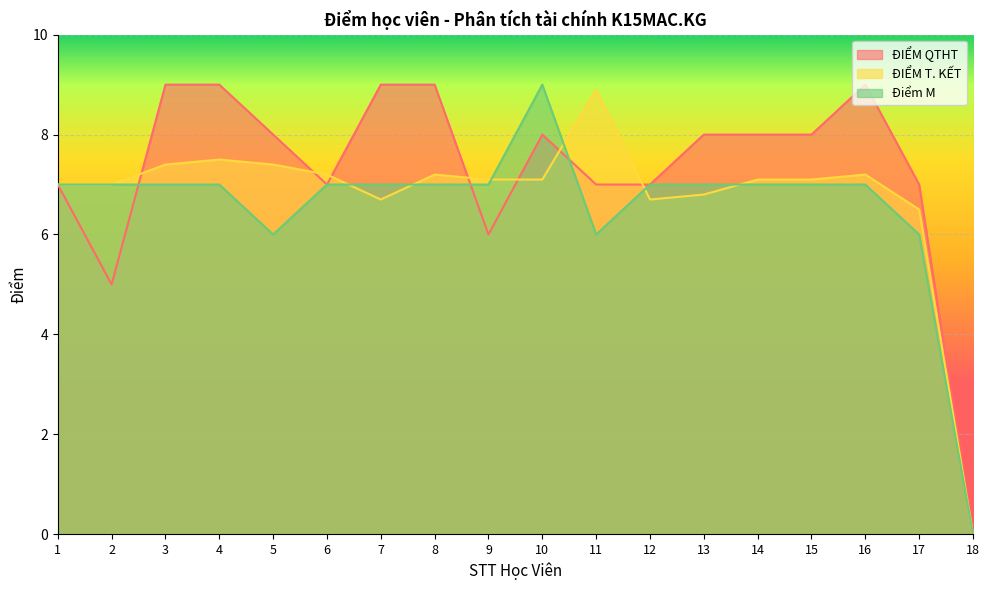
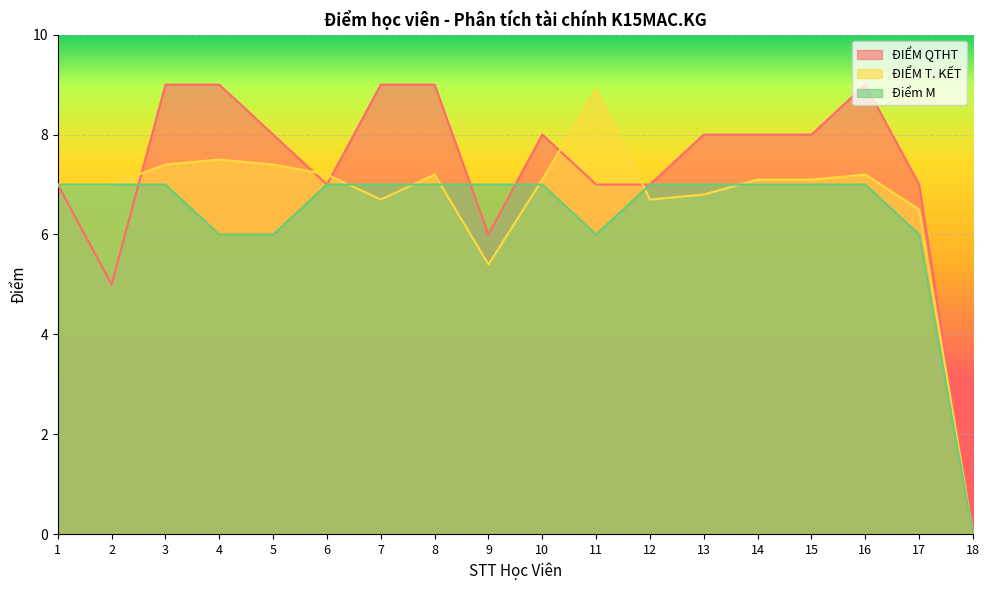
  {
    "ĐIỂM QTHT": {
      "2": 5.0,
      "3": 9.0,
      "4": 9.0,
      "5": 8.0,
      "7": 9.0,
      "8": 9.0,
      "9": 6.0,
      "10": 8.0,
      "11": 7.0,
      "13": 8.0,
      "14": 8.0,
      "15": 8.0,
      "17": 7.0
    },
    "ĐIỂM T. KẾT": {
      "3": 7.4,
      "4": 7.5,
      "5": 7.4,
      "6": 7.2,
      "7": 6.7,
      "8": 7.2,
-     "9": 7.1,
+     "9": 5.4,
      "10": 7.1,
      "11": 8.9,
      "12": 6.7,
      "13": 6.8,
      "14": 7.1,
      "15": 7.1,
      "16": 7.2,
      "17": 6.5
    },
    "Điểm M": {
      "3": 7,
-     "4": 7,
+     "4": 6,
      "5": 6,
      "7": 7,
      "8": 7,
      "9": 7,
-     "10": 9,
+     "10": 7,
      "11": 6,
      "13": 7,
      "14": 7,
      "15": 7,
      "16": 7,
      "17": 6
    }
  }
